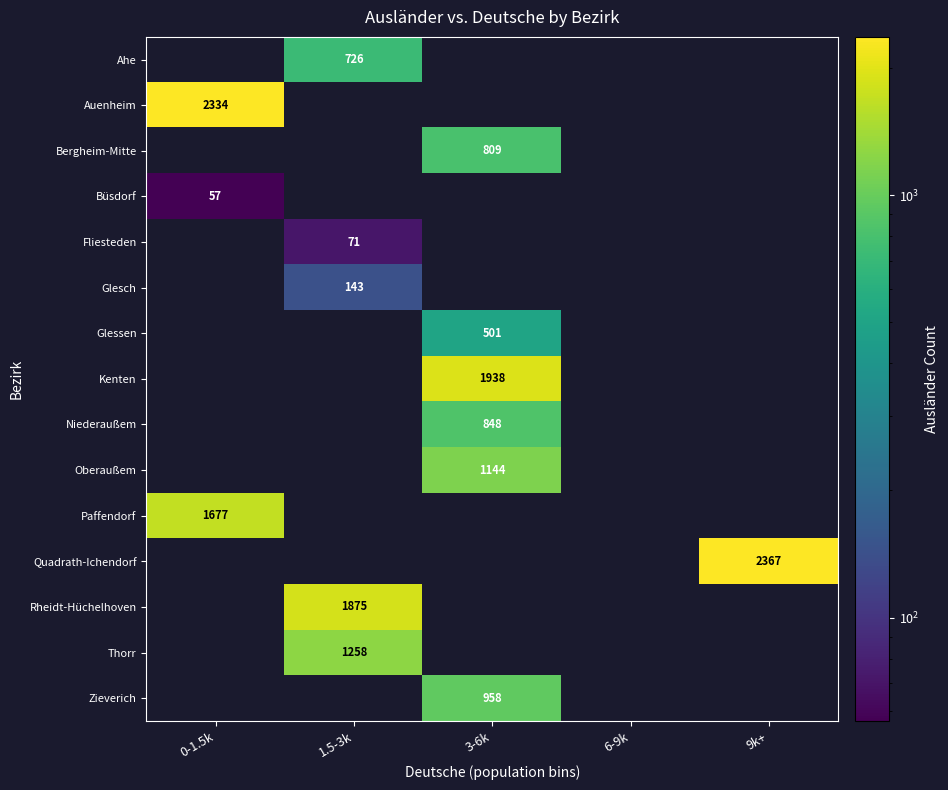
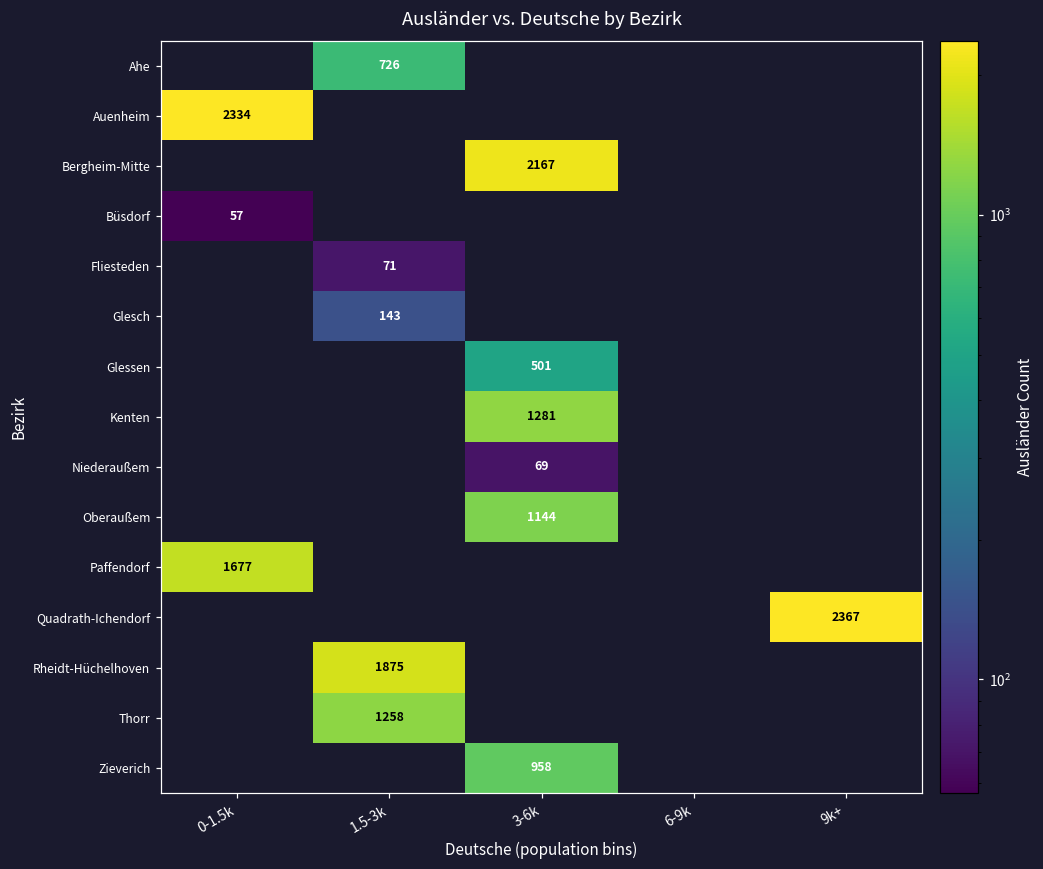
  {
    "Ahe": {
      "1.5-3k": 726
    },
    "Auenheim": {
      "0-1.5k": 2334
    },
    "Bergheim-Mitte": {
-     "3-6k": 809
+     "3-6k": 2167
    },
    "Büsdorf": {
      "0-1.5k": 57
    },
    "Fliesteden": {
      "1.5-3k": 71
    },
    "Glesch": {
      "1.5-3k": 143
    },
    "Glessen": {
      "3-6k": 501
    },
    "Kenten": {
-     "3-6k": 1938
+     "3-6k": 1281
    },
    "Niederaußem": {
-     "3-6k": 848
+     "3-6k": 69
    },
    "Oberaußem": {
      "3-6k": 1144
    },
    "Paffendorf": {
      "0-1.5k": 1677
    },
    "Quadrath-Ichendorf": {
      "9k+": 2367
    },
    "Rheidt-Hüchelhoven": {
      "1.5-3k": 1875
    },
    "Thorr": {
      "1.5-3k": 1258
    },
    "Zieverich": {
      "3-6k": 958
    }
  }
